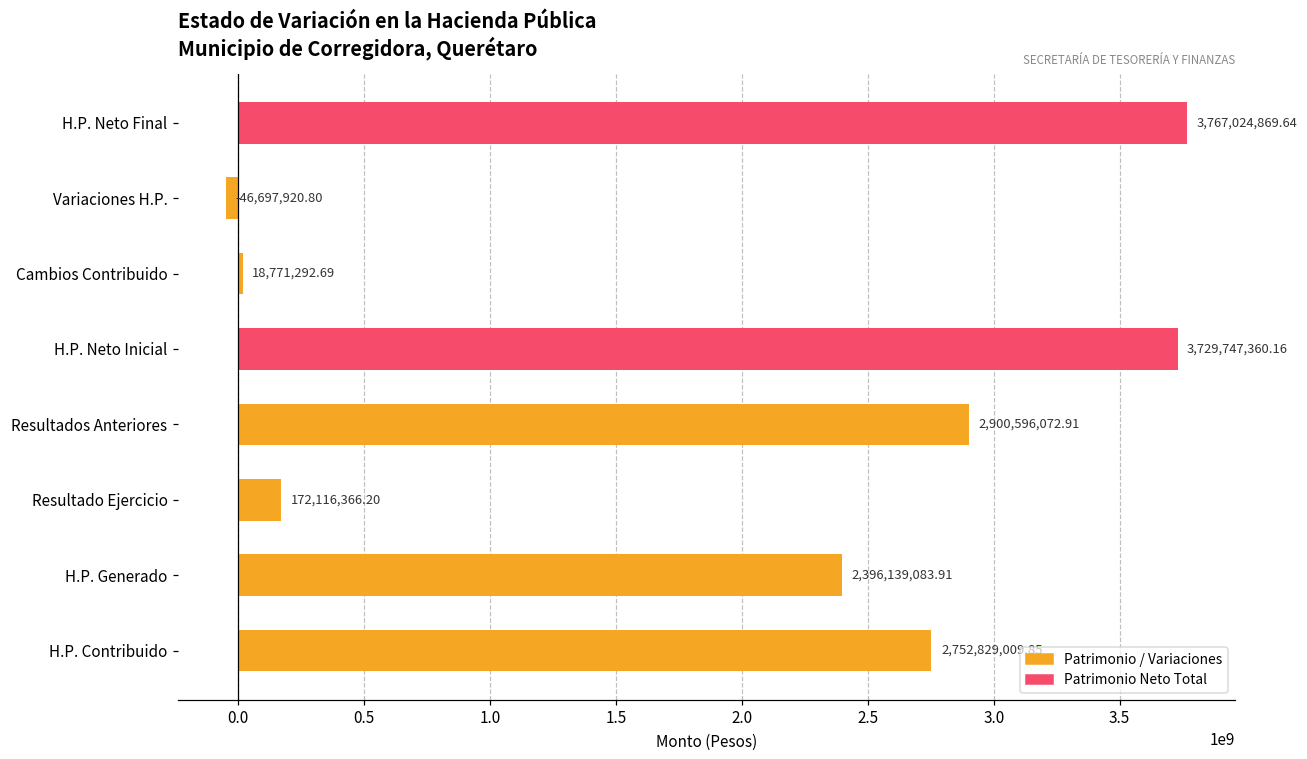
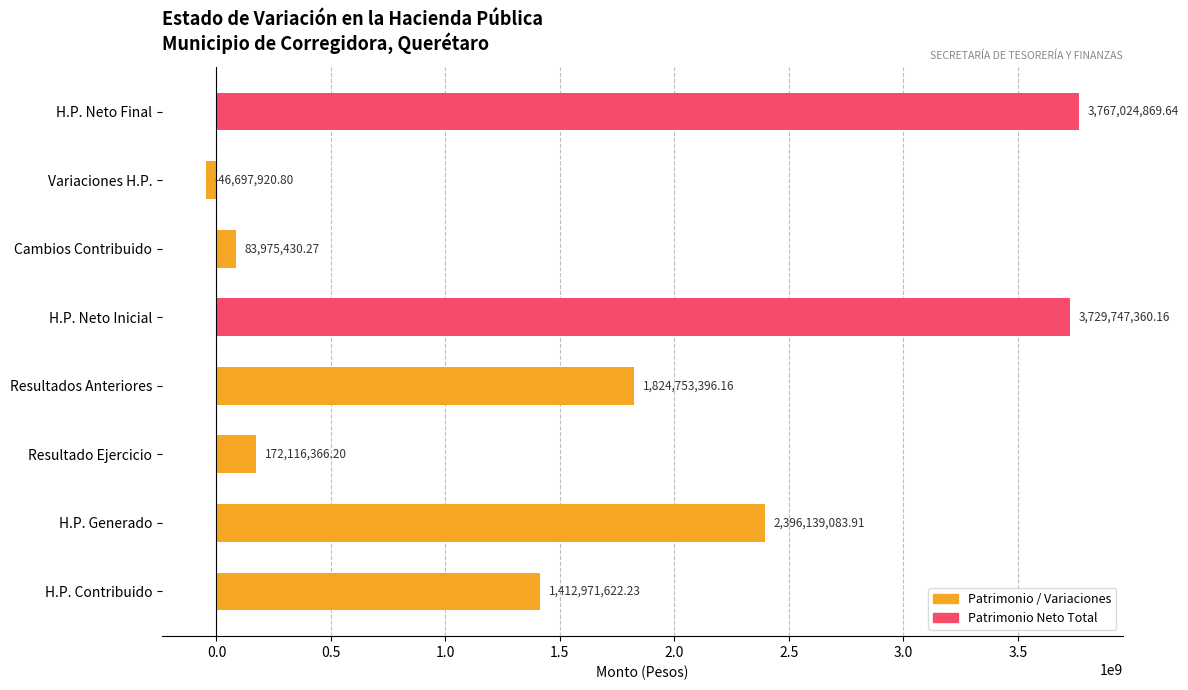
  {
    "H.P. Neto Final": "3,767,024,869.64",
    "Variaciones H.P.": "-46,697,920.80",
-   "Cambios Contribuido": "18,771,292.69",
+   "Cambios Contribuido": "83,975,430.27",
    "H.P. Neto Inicial": "3,729,747,360.16",
-   "Resultados Anteriores": "2,900,596,072.91",
+   "Resultados Anteriores": "1,824,753,396.16",
    "Resultado Ejercicio": "172,116,366.20",
    "H.P. Generado": "2,396,139,083.91",
-   "H.P. Contribuido": "2750000000"
+   "H.P. Contribuido": "1410000000"
  }
